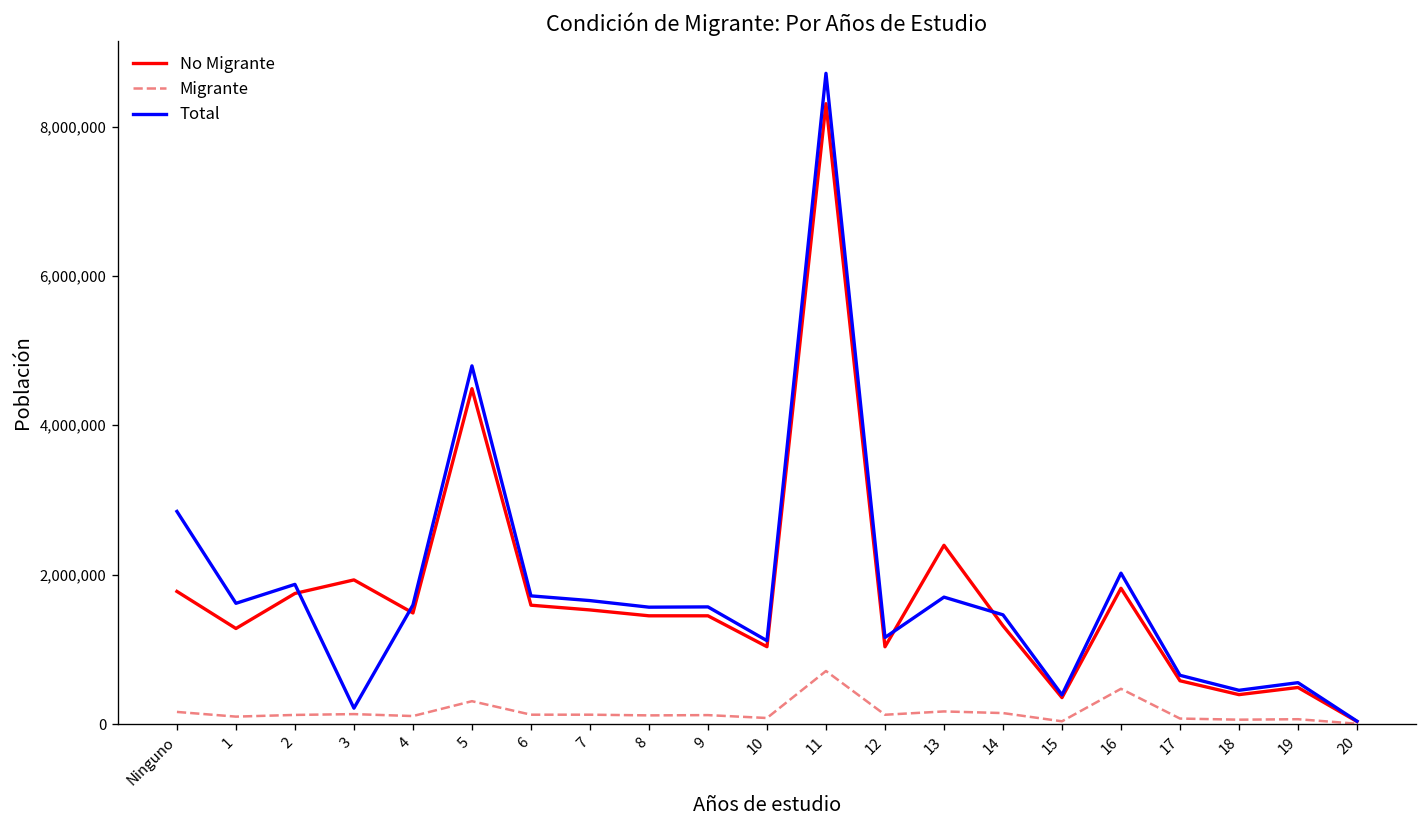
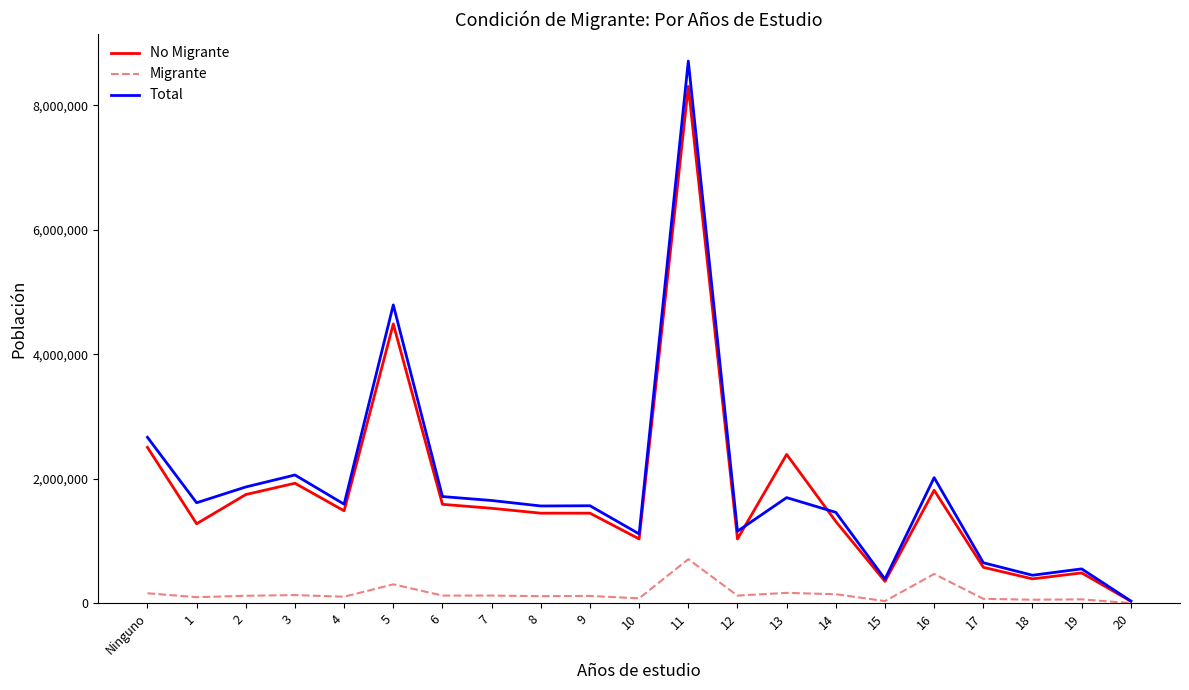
  {
    "No Migrante": {
-     "Ninguno": "1,800,000",
+     "Ninguno": "2,500,000",
      "1": "1,300,000",
      "2": "1,700,000",
      "3": "1,900,000",
      "4": "1,500,000",
      "5": "4,500,000",
      "6": "1,600,000",
      "7": "1,500,000",
      "8": "1,400,000",
      "9": "1,400,000",
      "10": "1,000,000",
      "11": "8,300,000",
      "12": "1,000,000",
      "13": "2,400,000",
      "14": "1,300,000",
      "16": "1,800,000",
      "17": "600,000",
      "18": "400,000",
      "19": "500,000"
    },
    "Migrante": {
      "Ninguno": "200,000",
      "1": "100,000",
      "2": "100,000",
      "3": "100,000",
      "4": "100,000",
      "5": "300,000",
      "6": "100,000",
      "7": "100,000",
      "8": "100,000",
      "9": "100,000",
      "10": "100,000",
      "11": "700,000",
      "12": "100,000",
      "13": "200,000",
      "14": "100,000",
      "15": "0",
      "16": "500,000",
      "17": "100,000",
      "18": "100,000",
      "19": "100,000"
    },
    "Total": {
-     "Ninguno": "2,800,000",
+     "Ninguno": "2,700,000",
      "1": "1,600,000",
      "2": "1,900,000",
-     "3": "200,000",
+     "3": "2,100,000",
      "4": "1,600,000",
      "5": "4,800,000",
      "6": "1,700,000",
      "7": "1,700,000",
      "8": "1,600,000",
      "9": "1,600,000",
      "10": "1,100,000",
      "11": "8,700,000",
      "12": "1,200,000",
      "13": "1,700,000",
      "14": "1,500,000",
      "16": "2,000,000",
      "17": "700,000",
      "18": "500,000",
      "19": "600,000"
    }
  }
